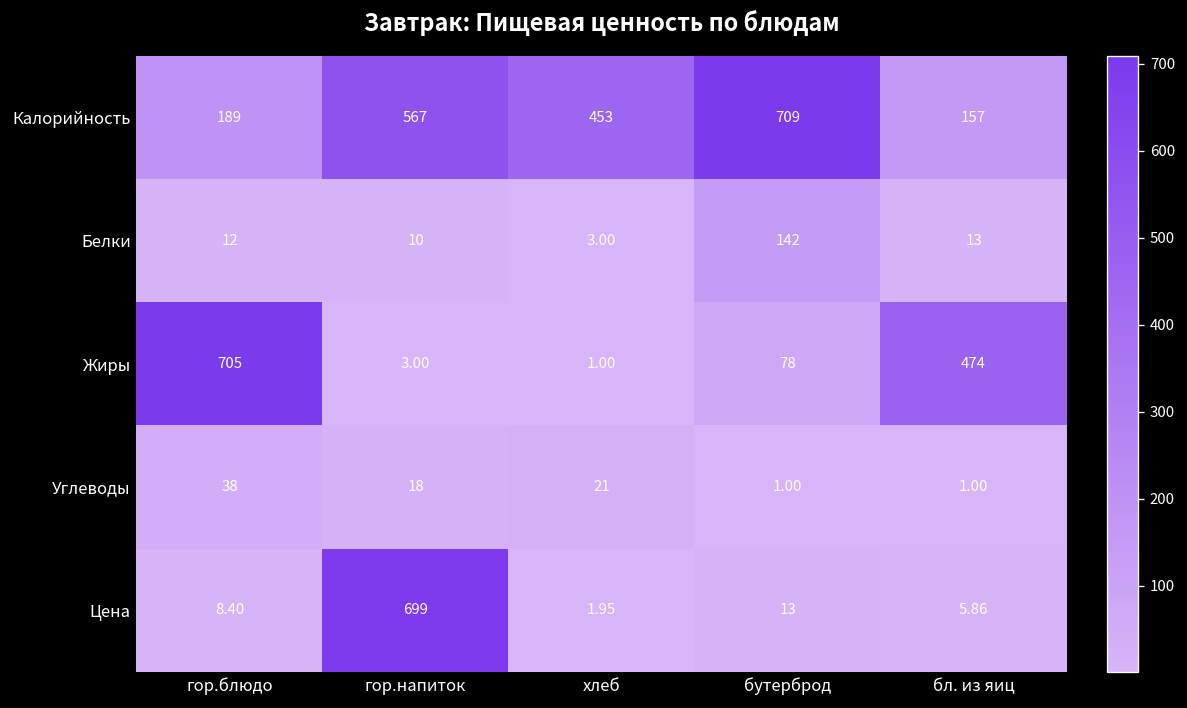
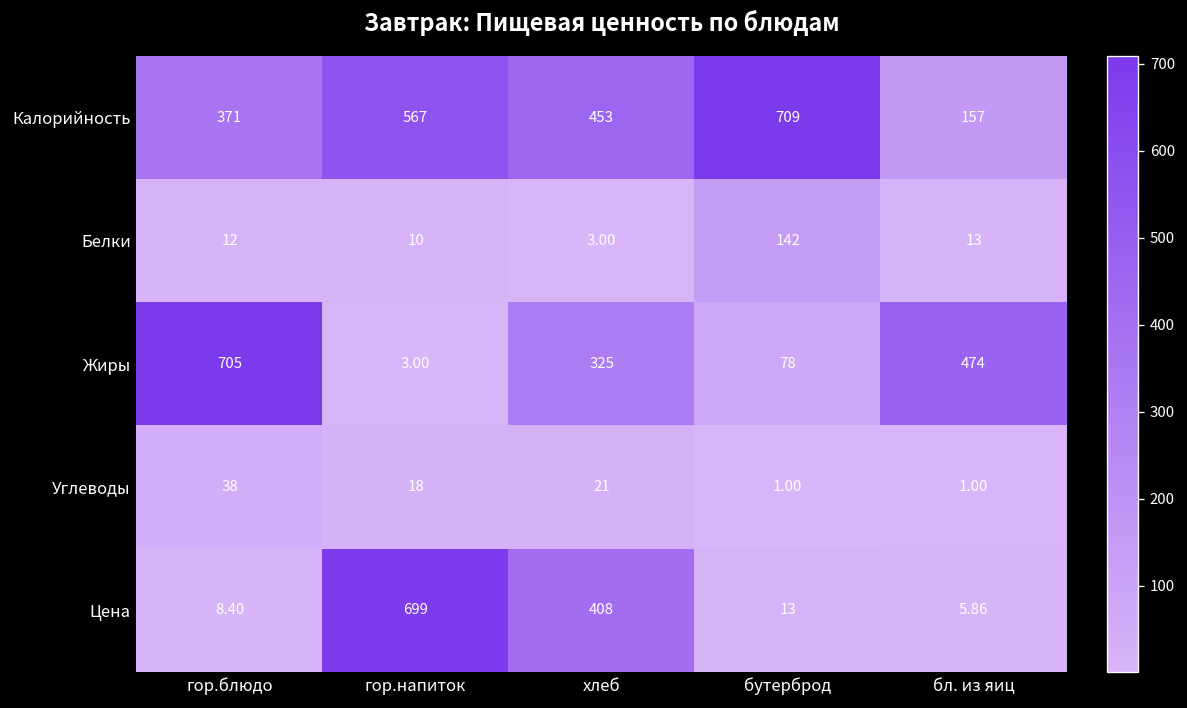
  {
    "Калорийность": {
-     "гор.блюдо": 189,
+     "гор.блюдо": 371,
      "гор.напиток": 567,
      "хлеб": 453,
      "бутерброд": 709,
      "бл. из яиц": 157
    },
    "Белки": {
      "гор.блюдо": 12,
      "гор.напиток": 10,
      "хлеб": 3.00,
      "бутерброд": 142,
      "бл. из яиц": 13
    },
    "Жиры": {
      "гор.блюдо": 705,
      "гор.напиток": 3.00,
-     "хлеб": 1.00,
+     "хлеб": 325,
      "бутерброд": 78,
      "бл. из яиц": 474
    },
    "Углеводы": {
      "гор.блюдо": 38,
      "гор.напиток": 18,
      "хлеб": 21,
      "бутерброд": 1.00,
      "бл. из яиц": 1.00
    },
    "Цена": {
      "гор.блюдо": 8.40,
      "гор.напиток": 699,
-     "хлеб": 1.95,
+     "хлеб": 408,
      "бутерброд": 13,
      "бл. из яиц": 5.86
    }
  }
